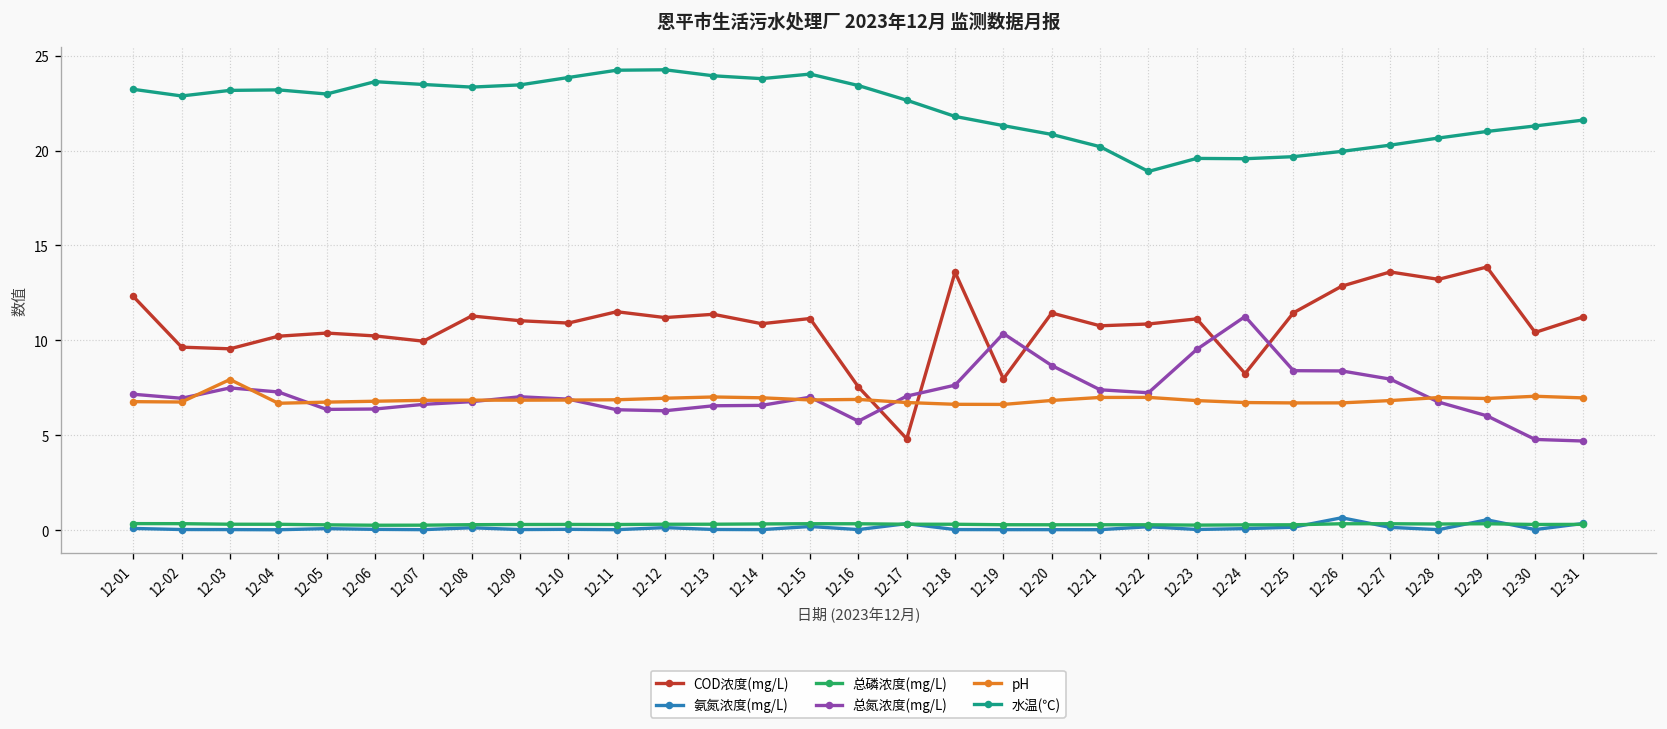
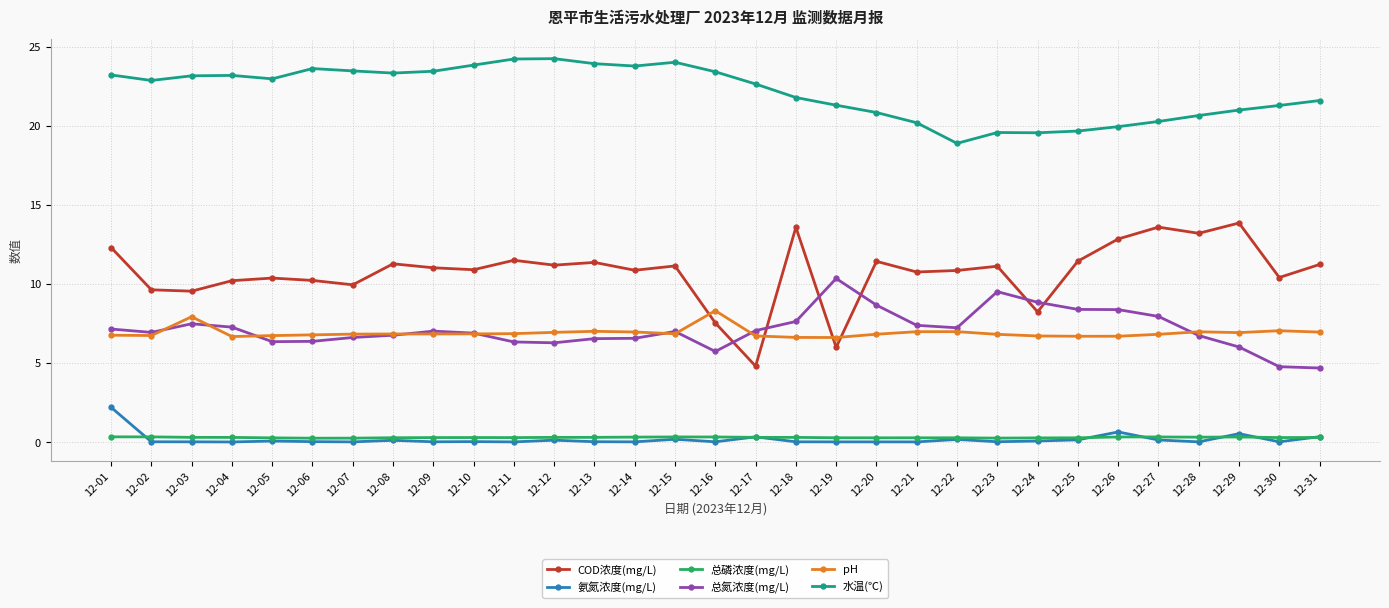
  {
    "COD浓度(mg/L)": {
      "12-01": 12.3,
      "12-02": 9.6,
      "12-03": 9.6,
      "12-04": 10.2,
      "12-05": 10.4,
      "12-06": 10.2,
      "12-07": 10.0,
      "12-08": 11.3,
      "12-09": 11.0,
      "12-10": 10.9,
      "12-11": 11.5,
      "12-12": 11.2,
      "12-13": 11.4,
      "12-14": 10.9,
      "12-15": 11.2,
      "12-16": 7.5,
      "12-17": 4.8,
      "12-18": 13.6,
-     "12-19": 8.0,
+     "12-19": 6.0,
      "12-20": 11.4,
      "12-21": 10.8,
      "12-22": 10.9,
      "12-23": 11.1,
      "12-24": 8.3,
      "12-25": 11.5,
      "12-26": 12.9,
      "12-27": 13.6,
      "12-28": 13.2,
      "12-29": 13.9,
      "12-30": 10.4,
      "12-31": 11.2
    },
    "氨氮浓度(mg/L)": {
-     "12-01": 0.1,
+     "12-01": 2.2,
      "12-02": 0.0,
      "12-03": 0.0,
      "12-04": 0.0,
      "12-05": 0.1,
      "12-06": 0.0,
      "12-07": 0.0,
      "12-08": 0.1,
      "12-09": 0.0,
      "12-10": 0.0,
      "12-11": 0.0,
      "12-12": 0.1,
      "12-13": 0.0,
      "12-14": 0.0,
      "12-16": 0.0,
      "12-18": 0.0,
      "12-19": 0.0,
      "12-20": 0.0,
      "12-21": 0.0,
      "12-23": 0.0,
      "12-24": 0.1,
      "12-26": 0.7,
      "12-27": 0.2,
      "12-28": 0.0,
      "12-29": 0.6,
      "12-30": 0.0
    },
    "总氮浓度(mg/L)": {
      "12-01": 7.2,
      "12-02": 7.0,
      "12-03": 7.5,
      "12-04": 7.3,
      "12-05": 6.4,
      "12-06": 6.4,
      "12-07": 6.6,
      "12-09": 7.0,
      "12-11": 6.3,
      "12-12": 6.3,
      "12-13": 6.6,
      "12-14": 6.6,
      "12-16": 5.7,
      "12-17": 7.1,
      "12-18": 7.6,
      "12-19": 10.4,
      "12-20": 8.7,
      "12-21": 7.4,
      "12-22": 7.2,
      "12-23": 9.5,
-     "12-24": 11.3,
+     "12-24": 8.9,
      "12-25": 8.4,
      "12-26": 8.4,
      "12-27": 8.0,
      "12-28": 6.8,
      "12-29": 6.0,
      "12-30": 4.8,
      "12-31": 4.7
    },
    "pH": {
      "12-01": 6.8,
      "12-02": 6.8,
      "12-03": 7.9,
      "12-04": 6.7,
      "12-05": 6.7,
      "12-06": 6.8,
      "12-07": 6.8,
      "12-09": 6.9,
      "12-11": 6.9,
      "12-12": 7.0,
      "12-13": 7.0,
      "12-14": 7.0,
-     "12-16": 6.9,
+     "12-16": 8.3,
      "12-17": 6.7,
      "12-18": 6.6,
      "12-19": 6.6,
      "12-20": 6.8,
      "12-21": 7.0,
      "12-22": 7.0,
      "12-23": 6.8,
      "12-24": 6.7,
      "12-25": 6.7,
      "12-26": 6.7,
      "12-27": 6.8,
      "12-28": 7.0,
      "12-29": 6.9,
      "12-30": 7.1,
      "12-31": 7.0
    }
  }
